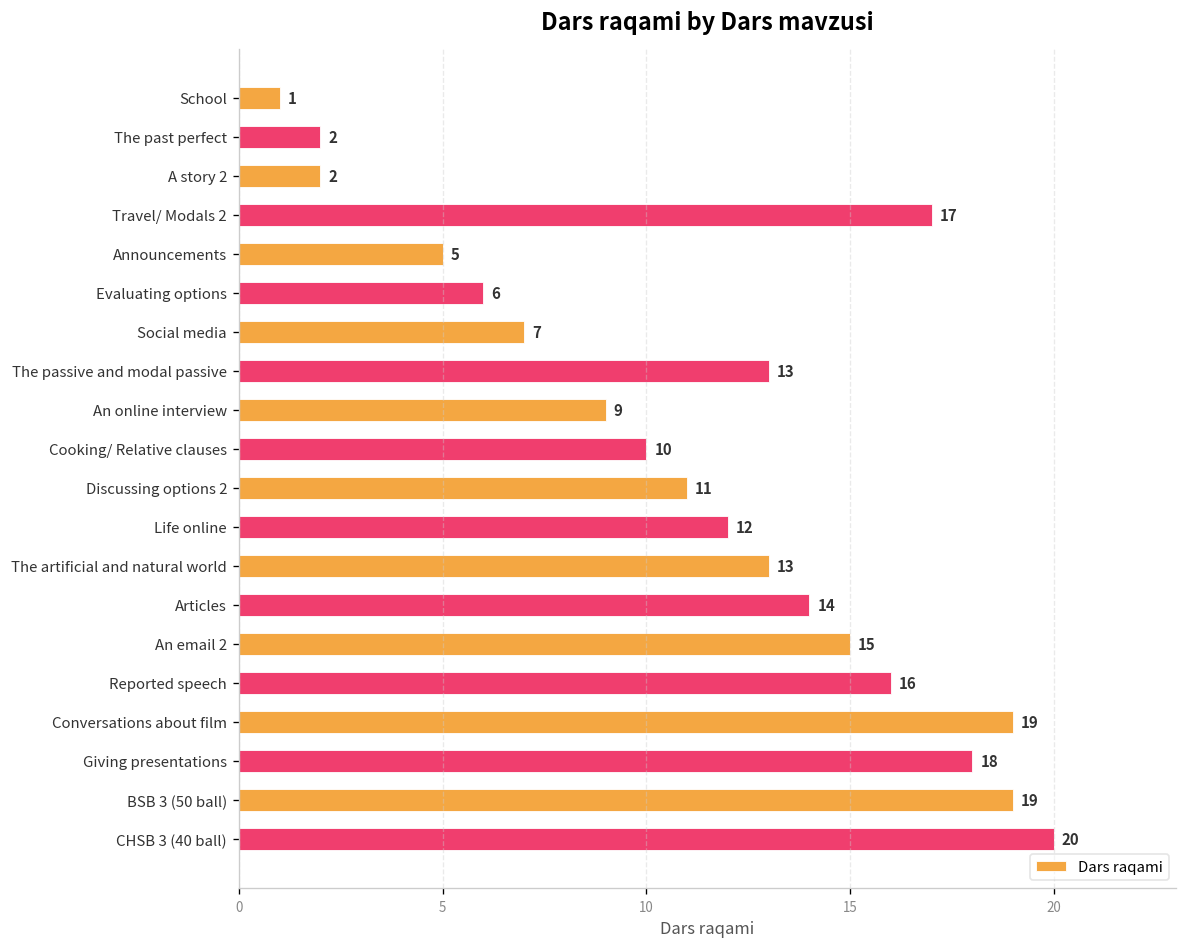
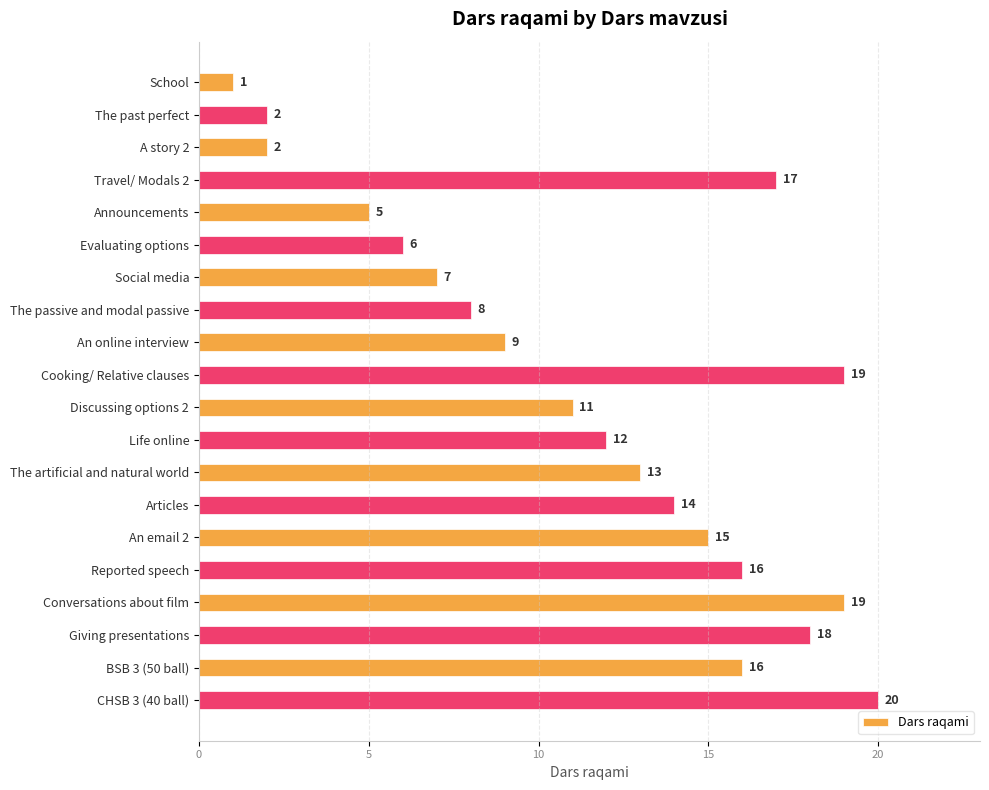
  {
    "School": 1,
    "The past perfect": 2,
    "A story 2": 2,
    "Travel/ Modals 2": 17,
    "Announcements": 5,
    "Evaluating options": 6,
    "Social media": 7,
-   "The passive and modal passive": 13,
+   "The passive and modal passive": 8,
    "An online interview": 9,
-   "Cooking/ Relative clauses": 10,
+   "Cooking/ Relative clauses": 19,
    "Discussing options 2": 11,
    "Life online": 12,
    "The artificial and natural world": 13,
    "Articles": 14,
    "An email 2": 15,
    "Reported speech": 16,
    "Conversations about film": 19,
    "Giving presentations": 18,
-   "BSB 3 (50 ball)": 19,
+   "BSB 3 (50 ball)": 16,
    "CHSB 3 (40 ball)": 20
  }
